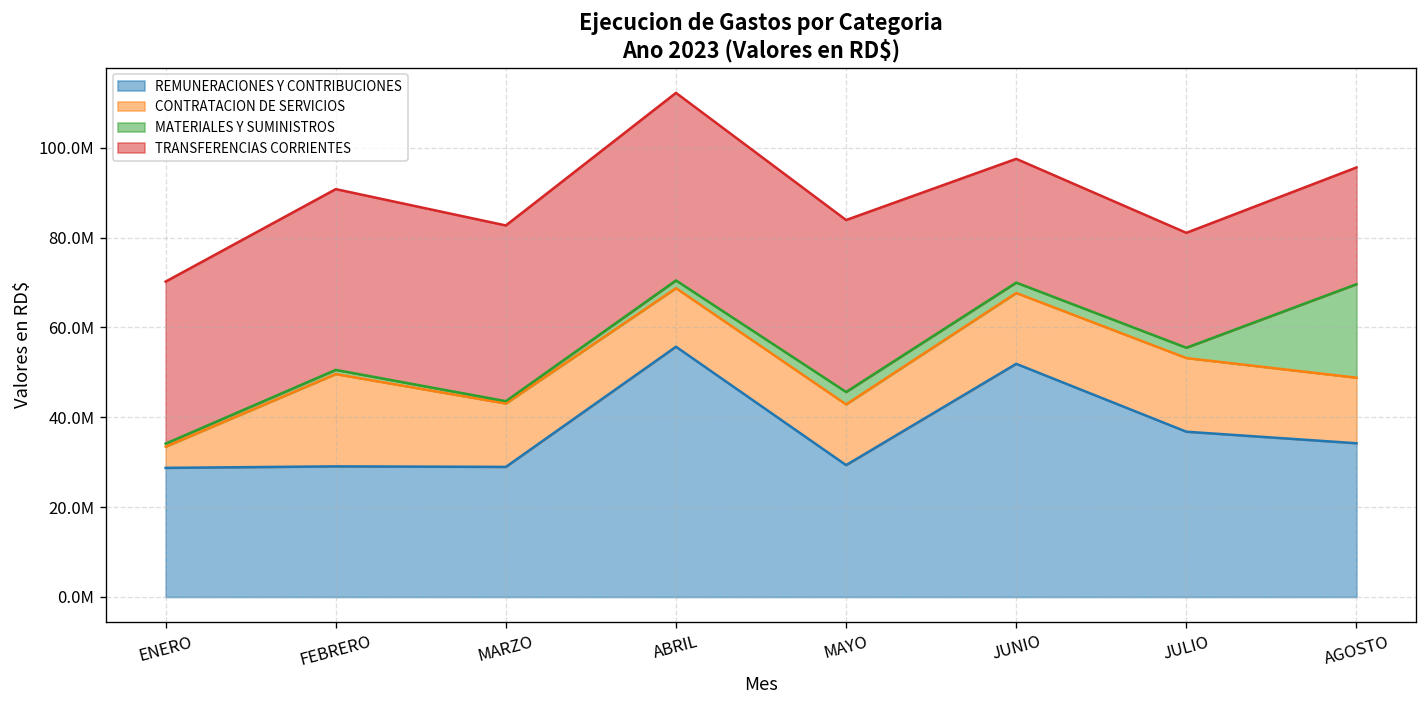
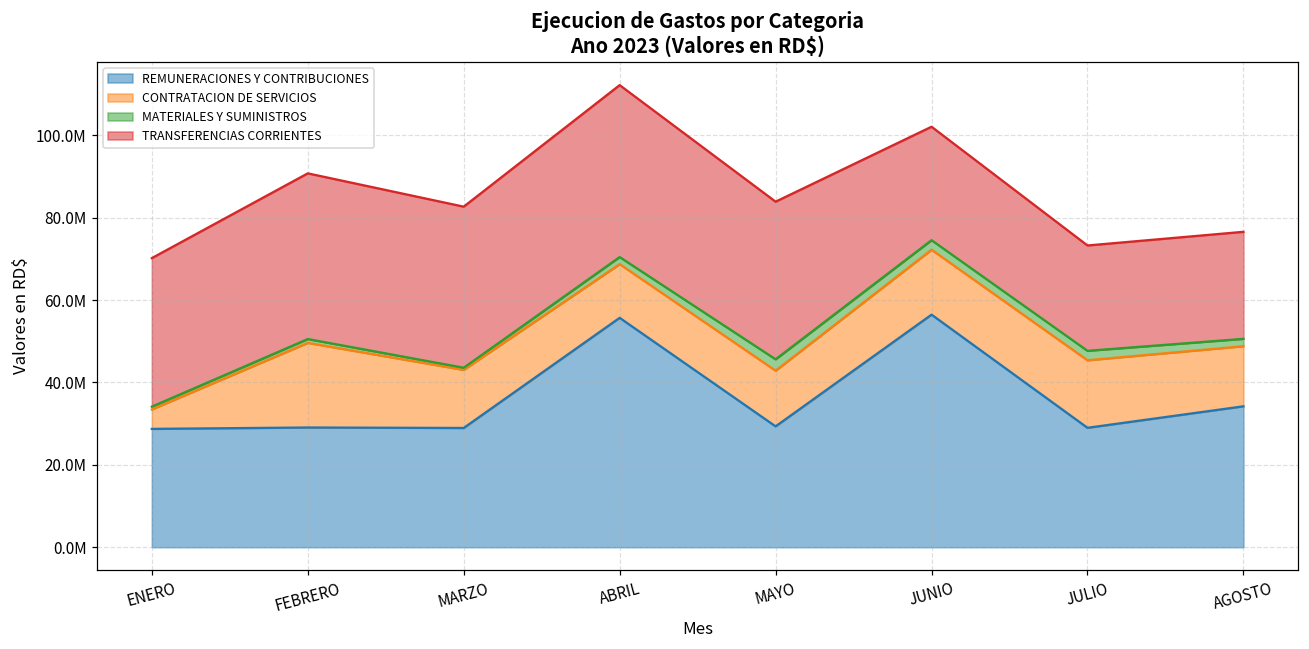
  {
    "REMUNERACIONES Y CONTRIBUCIONES": {
      "ENERO": 29000000,
      "FEBRERO": 29000000,
      "MARZO": 29000000,
      "ABRIL": 56000000,
      "MAYO": 29000000,
-     "JUNIO": 52000000,
-     "JULIO": 37000000,
+     "JUNIO": 56000000,
+     "JULIO": 29000000,
      "AGOSTO": 34000000
    },
    "CONTRATACION DE SERVICIOS": {
      "FEBRERO": 21000000,
      "ABRIL": 13000000,
      "MAYO": 14000000,
      "JUNIO": 16000000,
      "JULIO": 16000000,
      "AGOSTO": 15000000
    },
    "MATERIALES Y SUMINISTROS": {
      "FEBRERO": 1000000,
      "ABRIL": 2000000,
      "MAYO": 3000000,
      "JUNIO": 2000000,
      "JULIO": 2000000,
-     "AGOSTO": 21000000
+     "AGOSTO": 2000000
    },
    "TRANSFERENCIAS CORRIENTES": {
      "ENERO": 36000000,
      "FEBRERO": 40000000,
      "MARZO": 39000000,
      "ABRIL": 42000000,
      "MAYO": 38000000,
      "JUNIO": 28000000,
      "JULIO": 26000000,
      "AGOSTO": 26000000
    }
  }
